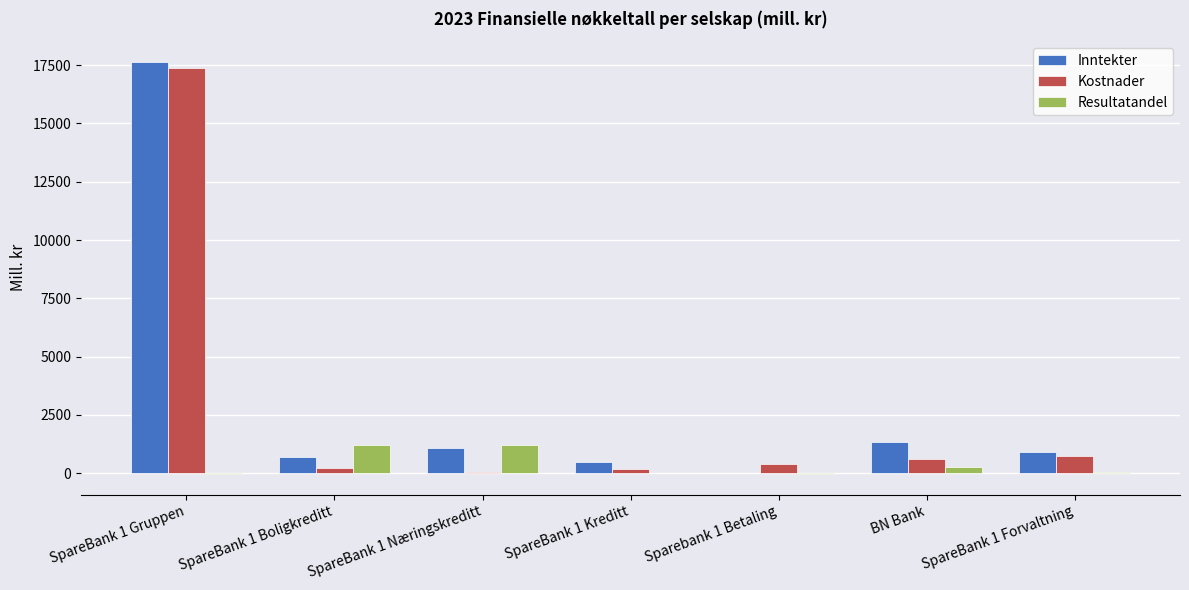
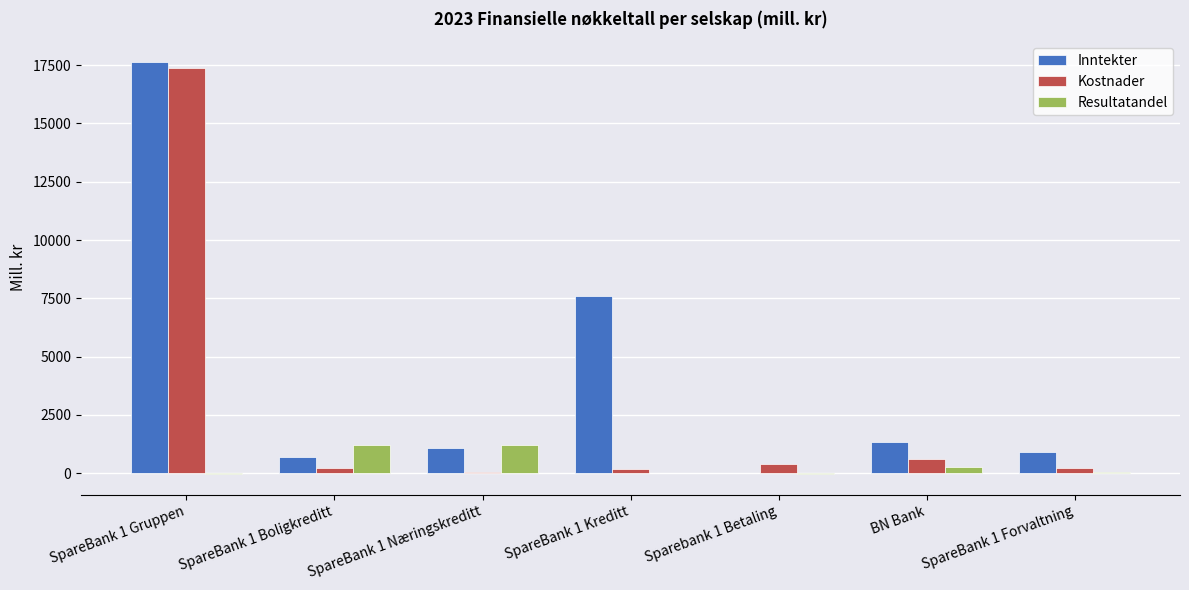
  {
    "Inntekter": {
      "SpareBank 1 Gruppen": 17600,
      "SpareBank 1 Boligkreditt": 700,
      "SpareBank 1 Næringskreditt": 1100,
-     "SpareBank 1 Kreditt": 500,
+     "SpareBank 1 Kreditt": 7600,
      "Sparebank 1 Betaling": 0,
      "BN Bank": 1300,
      "SpareBank 1 Forvaltning": 900
    },
    "Kostnader": {
      "SpareBank 1 Gruppen": 17400,
      "SpareBank 1 Boligkreditt": 200,
      "SpareBank 1 Kreditt": 200,
      "Sparebank 1 Betaling": 400,
      "BN Bank": 600,
-     "SpareBank 1 Forvaltning": 700
+     "SpareBank 1 Forvaltning": 200
    },
    "Resultatandel": {
      "SpareBank 1 Boligkreditt": 1200,
      "SpareBank 1 Næringskreditt": 1200,
      "BN Bank": 300
    }
  }
